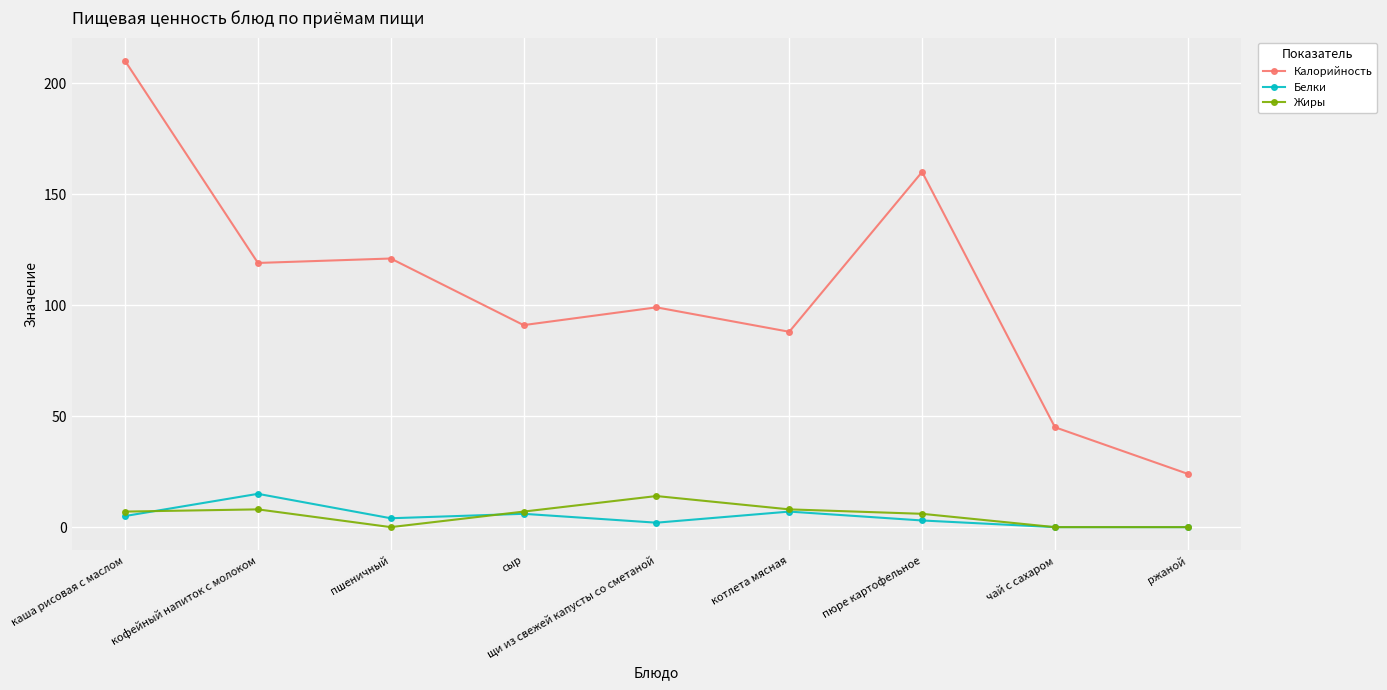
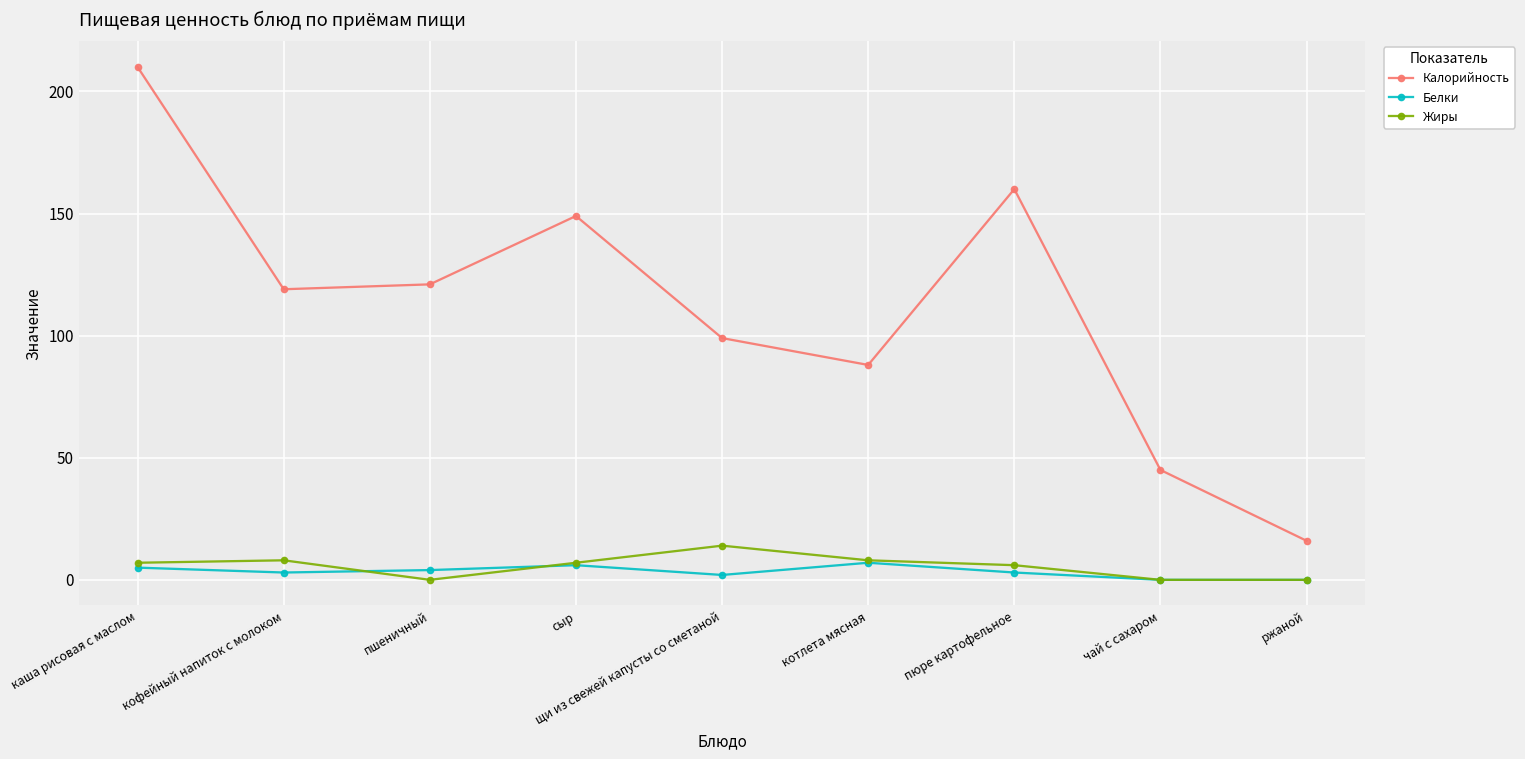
  {
    "Калорийность": {
      "каша рисовая с маслом": 210,
      "кофейный напиток с молоком": 119,
      "пшеничный": 121,
-     "сыр": 91,
+     "сыр": 149,
      "щи из свежей капусты со сметаной": 99,
      "котлета мясная": 88,
      "пюре картофельное": 160,
      "чай с сахаром": 45,
-     "ржаной": 24
+     "ржаной": 16
    },
    "Белки": {
      "каша рисовая с маслом": 5,
-     "кофейный напиток с молоком": 15,
+     "кофейный напиток с молоком": 3,
      "пшеничный": 4,
      "щи из свежей капусты со сметаной": 2,
      "пюре картофельное": 3
    },
    "Жиры": {
      "каша рисовая с маслом": 7,
      "кофейный напиток с молоком": 8,
      "пшеничный": 0,
      "щи из свежей капусты со сметаной": 14,
      "пюре картофельное": 6
    }
  }
